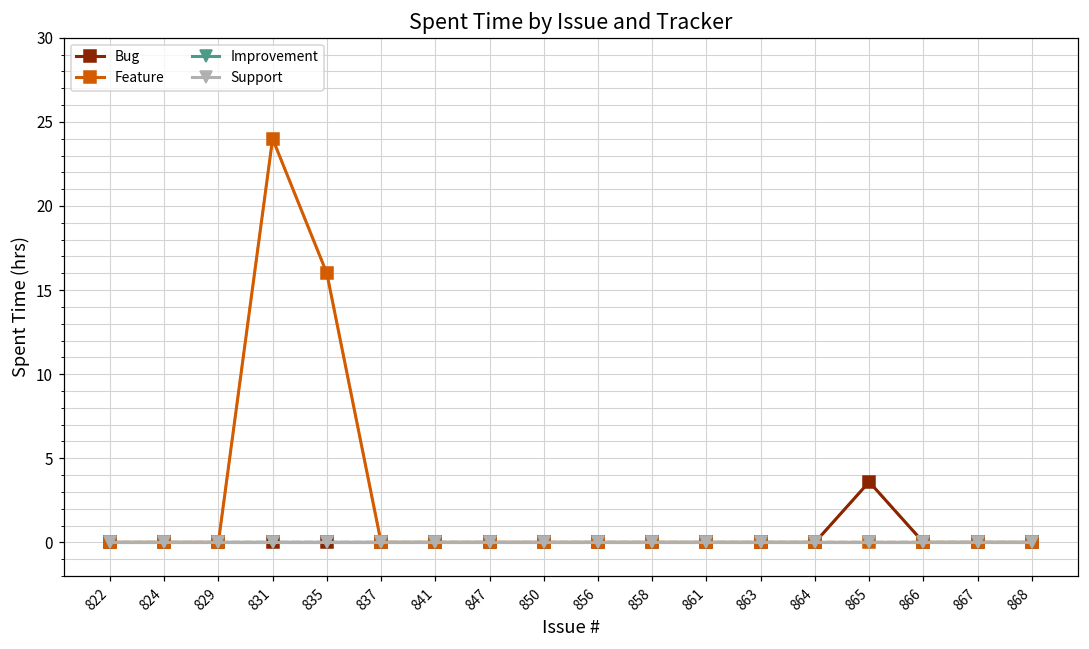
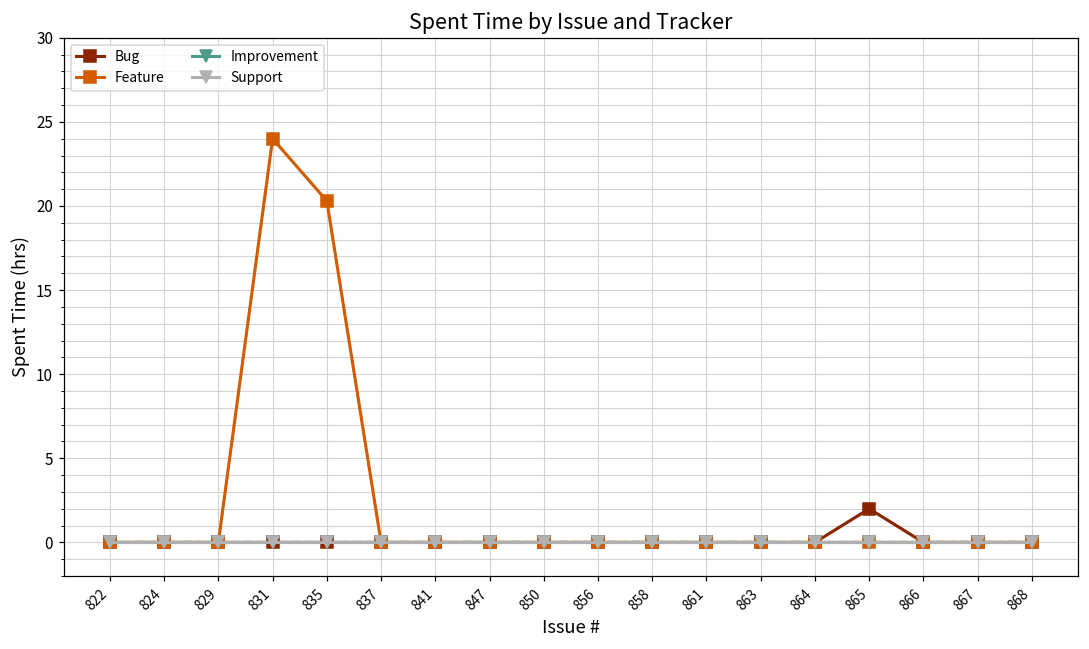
  {
    "Bug": {
-     "865": 3.6
+     "865": 2.0
    },
    "Feature": {
      "831": 24.0,
-     "835": 16.0
+     "835": 20.3
    }
  }
